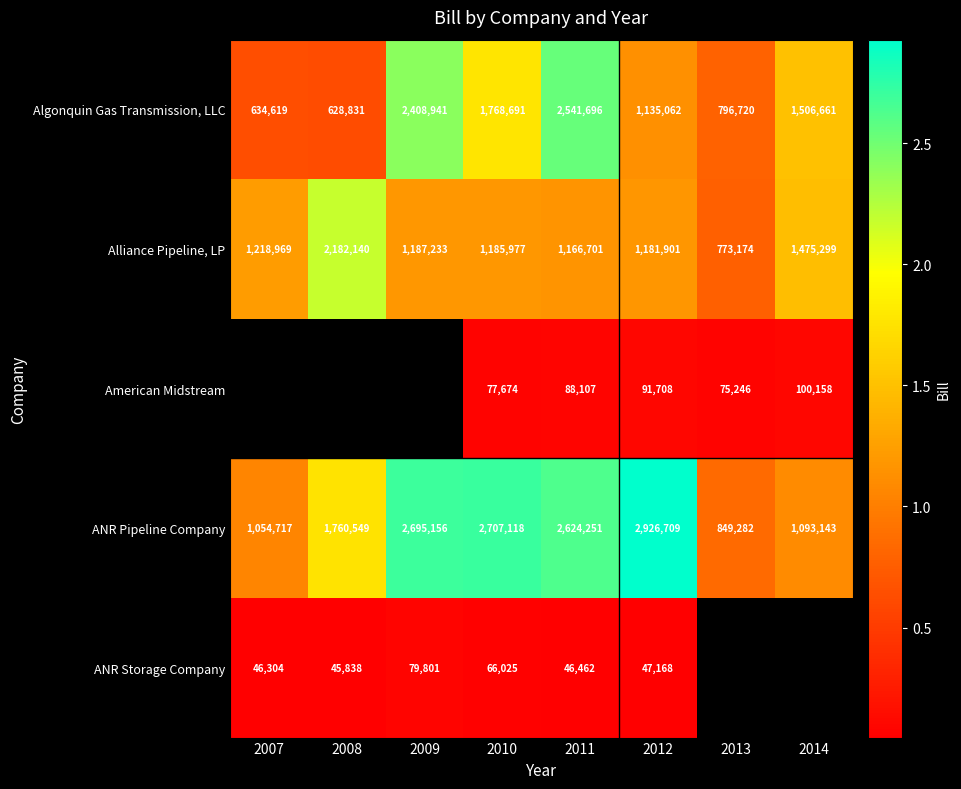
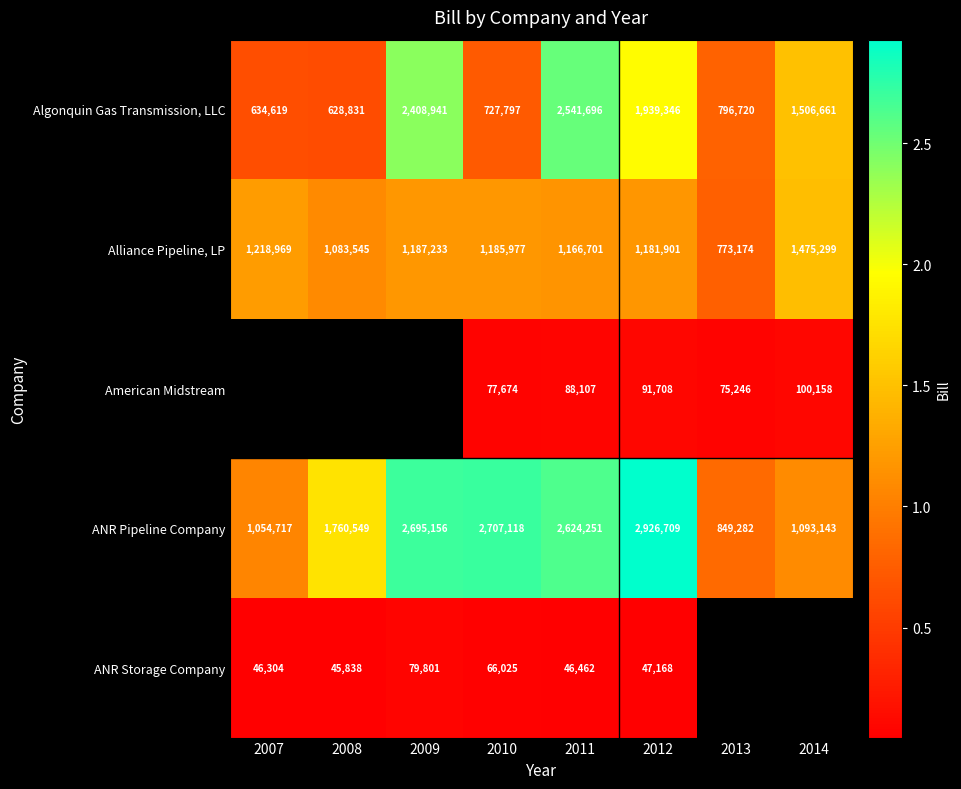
  {
    "Algonquin Gas Transmission, LLC": {
      "2007": "634,619",
      "2008": "628,831",
      "2009": "2,408,941",
-     "2010": "1,768,691",
+     "2010": "727,797",
      "2011": "2,541,696",
-     "2012": "1,135,062",
+     "2012": "1,939,346",
      "2013": "796,720",
      "2014": "1,506,661"
    },
    "Alliance Pipeline, LP": {
      "2007": "1,218,969",
-     "2008": "2,182,140",
+     "2008": "1,083,545",
      "2009": "1,187,233",
      "2010": "1,185,977",
      "2011": "1,166,701",
      "2012": "1,181,901",
      "2013": "773,174",
      "2014": "1,475,299"
    },
    "American Midstream": {
      "2010": "77,674",
      "2011": "88,107",
      "2012": "91,708",
      "2013": "75,246",
      "2014": "100,158"
    },
    "ANR Pipeline Company": {
      "2007": "1,054,717",
      "2008": "1,760,549",
      "2009": "2,695,156",
      "2010": "2,707,118",
      "2011": "2,624,251",
      "2012": "2,926,709",
      "2013": "849,282",
      "2014": "1,093,143"
    },
    "ANR Storage Company": {
      "2007": "46,304",
      "2008": "45,838",
      "2009": "79,801",
      "2010": "66,025",
      "2011": "46,462",
      "2012": "47,168"
    }
  }
